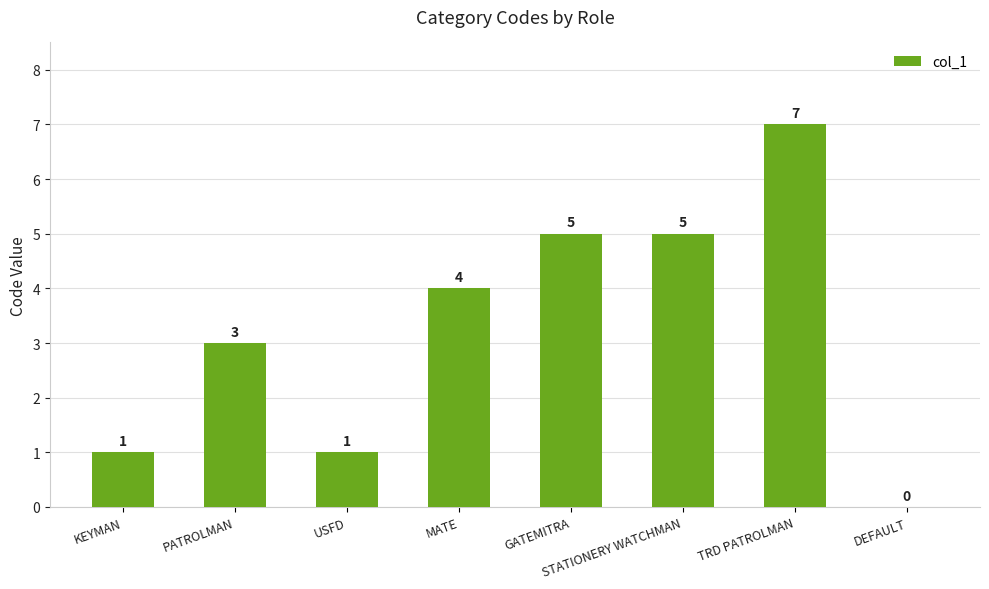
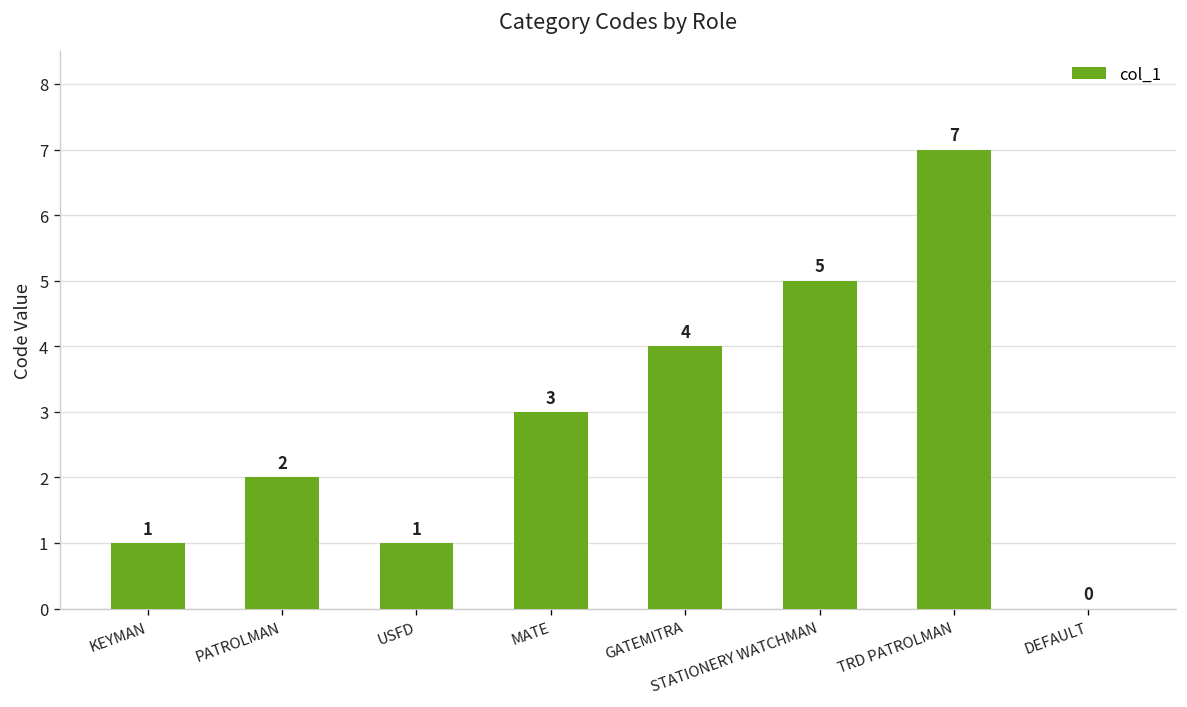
  {
    "KEYMAN": 1,
-   "PATROLMAN": 3,
+   "PATROLMAN": 2,
    "USFD": 1,
-   "MATE": 4,
-   "GATEMITRA": 5,
+   "MATE": 3,
+   "GATEMITRA": 4,
    "STATIONERY WATCHMAN": 5,
    "TRD PATROLMAN": 7,
    "DEFAULT": 0
  }
